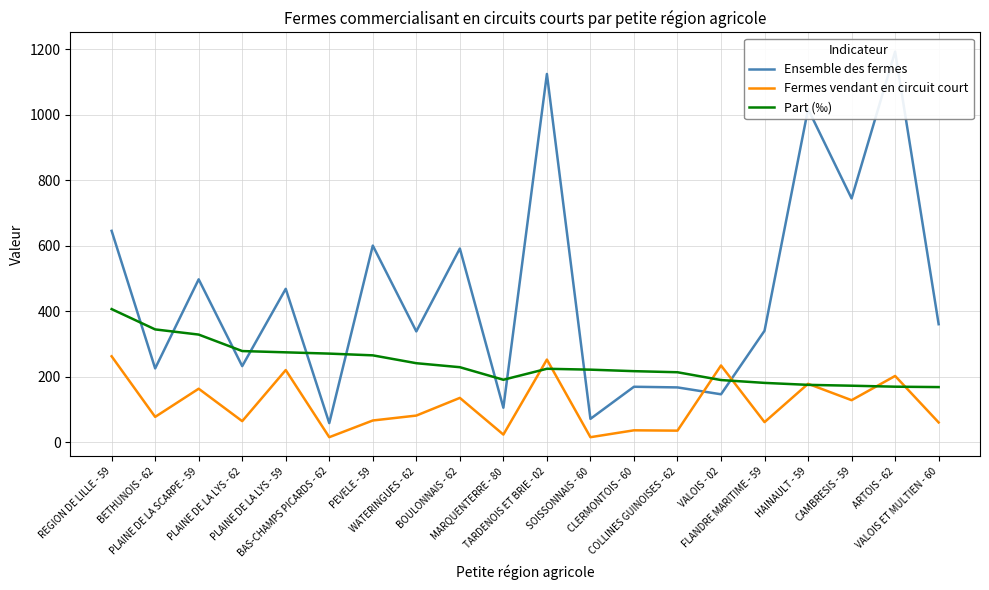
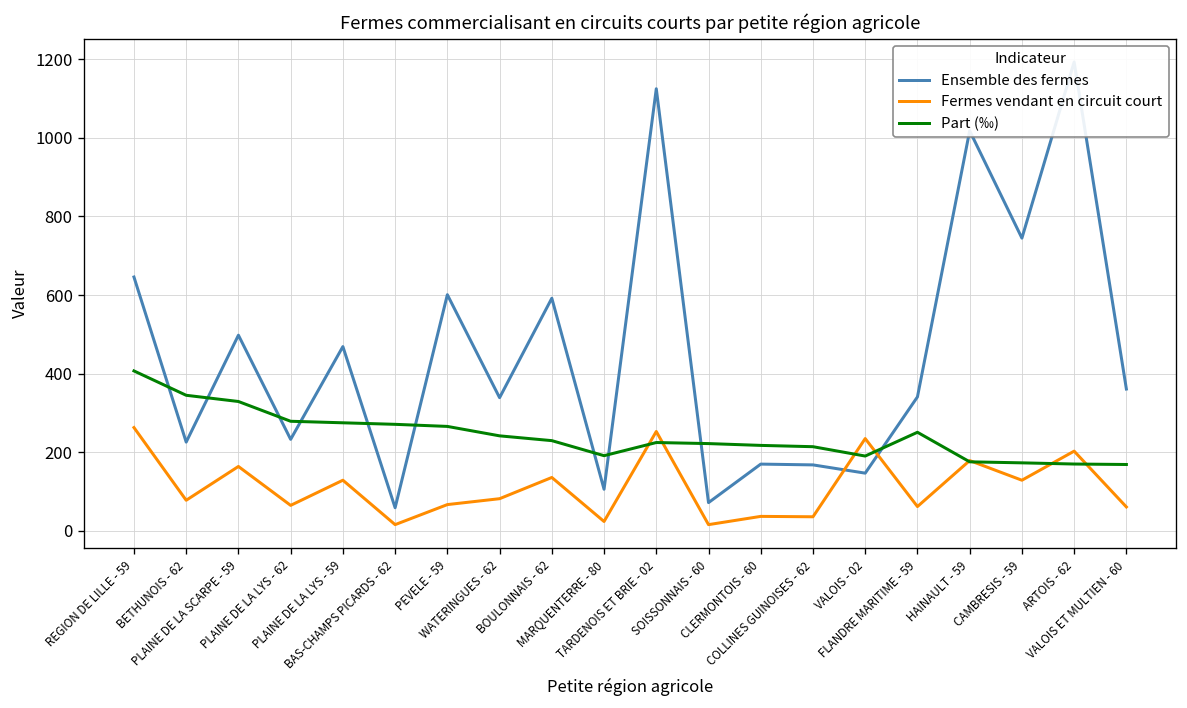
  {
    "Ensemble des fermes": {
      "REGION DE LILLE - 59": 650,
      "BETHUNOIS - 62": 230,
      "PLAINE DE LA SCARPE - 59": 500,
      "PLAINE DE LA LYS - 62": 230,
      "PLAINE DE LA LYS - 59": 470,
      "BAS-CHAMPS PICARDS - 62": 60,
      "PEVELE - 59": 600,
      "WATERINGUES - 62": 340,
      "BOULONNAIS - 62": 590,
      "MARQUENTERRE - 80": 110,
      "TARDENOIS ET BRIE - 02": 1130,
      "SOISSONNAIS - 60": 70,
      "CLERMONTOIS - 60": 170,
      "COLLINES GUINOISES - 62": 170,
      "VALOIS - 02": 150,
      "FLANDRE MARITIME - 59": 340,
      "CAMBRESIS - 59": 750,
      "VALOIS ET MULTIEN - 60": 360
    },
    "Fermes vendant en circuit court": {
      "REGION DE LILLE - 59": 260,
      "BETHUNOIS - 62": 80,
      "PLAINE DE LA SCARPE - 59": 160,
      "PLAINE DE LA LYS - 62": 70,
-     "PLAINE DE LA LYS - 59": 220,
+     "PLAINE DE LA LYS - 59": 130,
      "BAS-CHAMPS PICARDS - 62": 20,
      "PEVELE - 59": 70,
      "WATERINGUES - 62": 80,
      "BOULONNAIS - 62": 140,
      "MARQUENTERRE - 80": 20,
      "TARDENOIS ET BRIE - 02": 250,
      "SOISSONNAIS - 60": 20,
      "CLERMONTOIS - 60": 40,
      "COLLINES GUINOISES - 62": 40,
      "VALOIS - 02": 240,
      "FLANDRE MARITIME - 59": 60,
      "CAMBRESIS - 59": 130,
      "ARTOIS - 62": 200,
      "VALOIS ET MULTIEN - 60": 60
    },
    "Part (‰)": {
      "REGION DE LILLE - 59": 410,
      "BETHUNOIS - 62": 350,
      "PLAINE DE LA SCARPE - 59": 330,
      "PLAINE DE LA LYS - 62": 280,
      "PLAINE DE LA LYS - 59": 280,
      "BAS-CHAMPS PICARDS - 62": 270,
      "PEVELE - 59": 270,
      "WATERINGUES - 62": 240,
      "BOULONNAIS - 62": 230,
      "MARQUENTERRE - 80": 190,
      "TARDENOIS ET BRIE - 02": 220,
      "SOISSONNAIS - 60": 220,
      "CLERMONTOIS - 60": 220,
      "COLLINES GUINOISES - 62": 210,
      "VALOIS - 02": 190,
-     "FLANDRE MARITIME - 59": 180,
+     "FLANDRE MARITIME - 59": 250,
      "CAMBRESIS - 59": 170,
      "ARTOIS - 62": 170,
      "VALOIS ET MULTIEN - 60": 170
    }
  }
